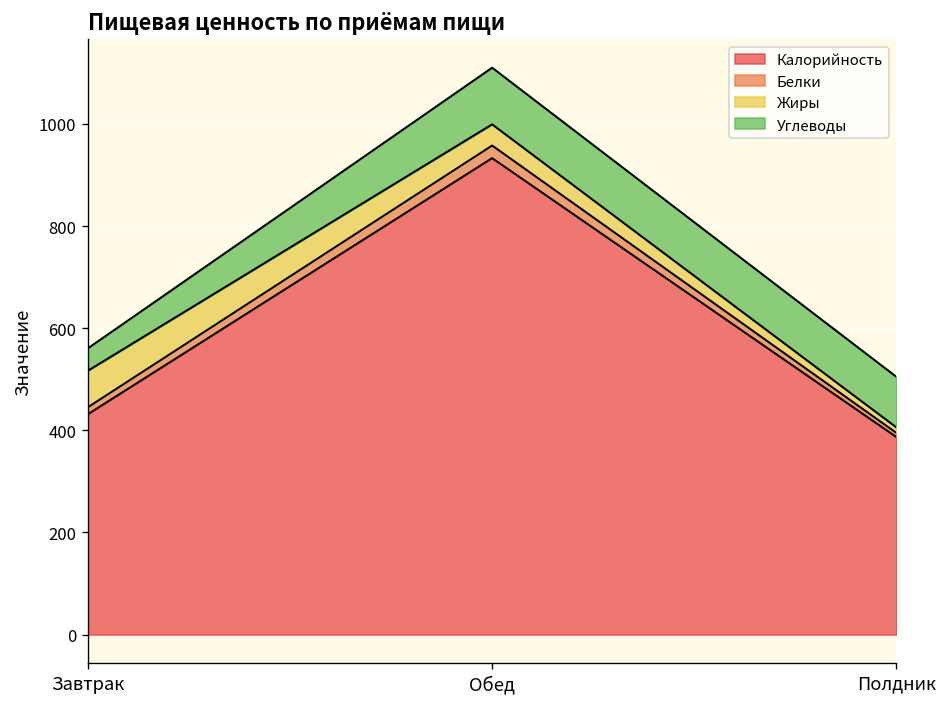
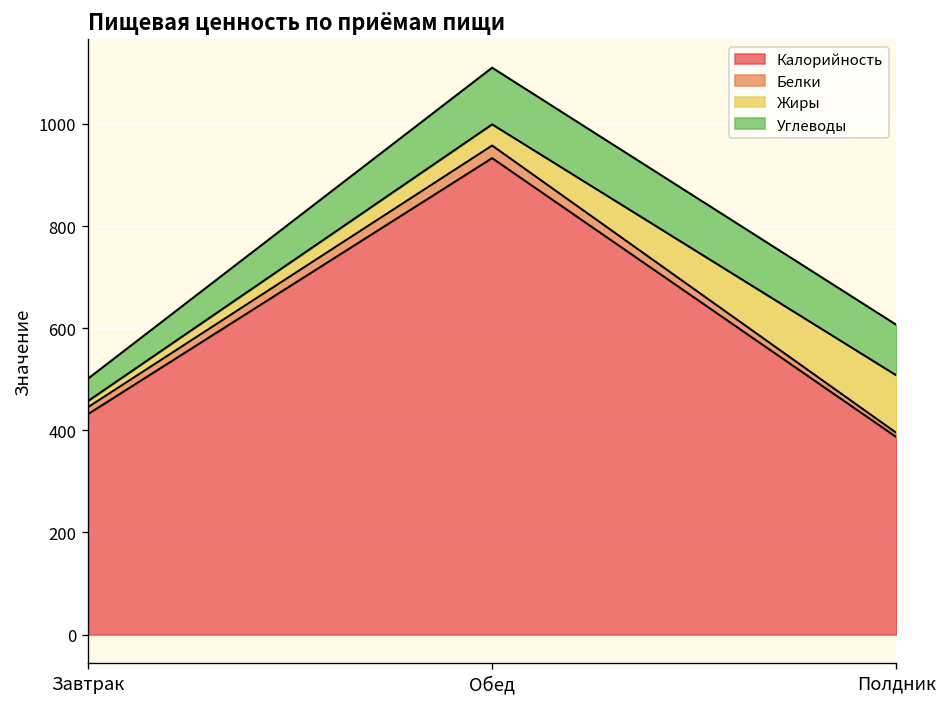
  {
    "Жиры": {
-     "Завтрак": 70,
+     "Завтрак": 10,
      "Обед": 40,
-     "Полдник": 10
+     "Полдник": 110
    },
    "Углеводы": {
      "Завтрак": 40,
      "Обед": 110,
      "Полдник": 100
    }
  }
